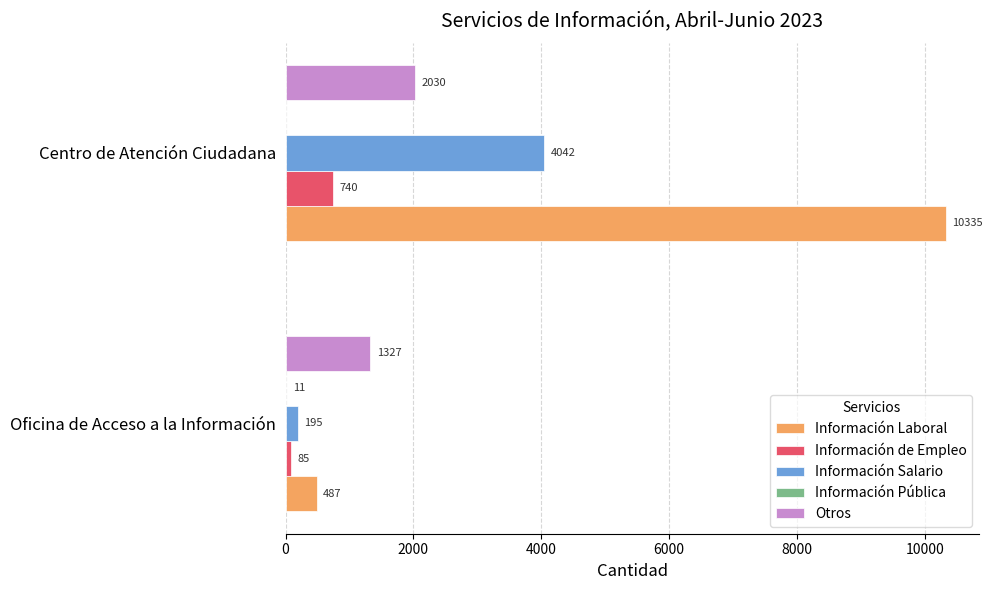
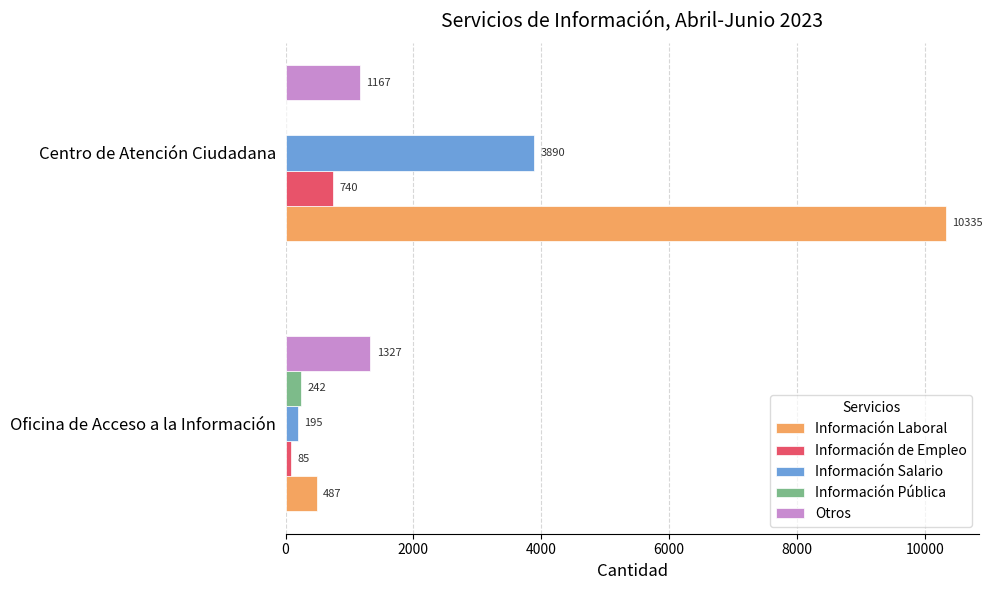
  {
    "Información Laboral": {
      "Centro de Atención Ciudadana": 10335,
      "Oficina de Acceso a la Información": 487
    },
    "Información de Empleo": {
      "Centro de Atención Ciudadana": 740,
      "Oficina de Acceso a la Información": 85
    },
    "Información Salario": {
-     "Centro de Atención Ciudadana": 4042,
+     "Centro de Atención Ciudadana": 3890,
      "Oficina de Acceso a la Información": 195
    },
    "Información Pública": {
-     "Oficina de Acceso a la Información": 11
+     "Oficina de Acceso a la Información": 242
    },
    "Otros": {
-     "Centro de Atención Ciudadana": 2030,
+     "Centro de Atención Ciudadana": 1167,
      "Oficina de Acceso a la Información": 1327
    }
  }
